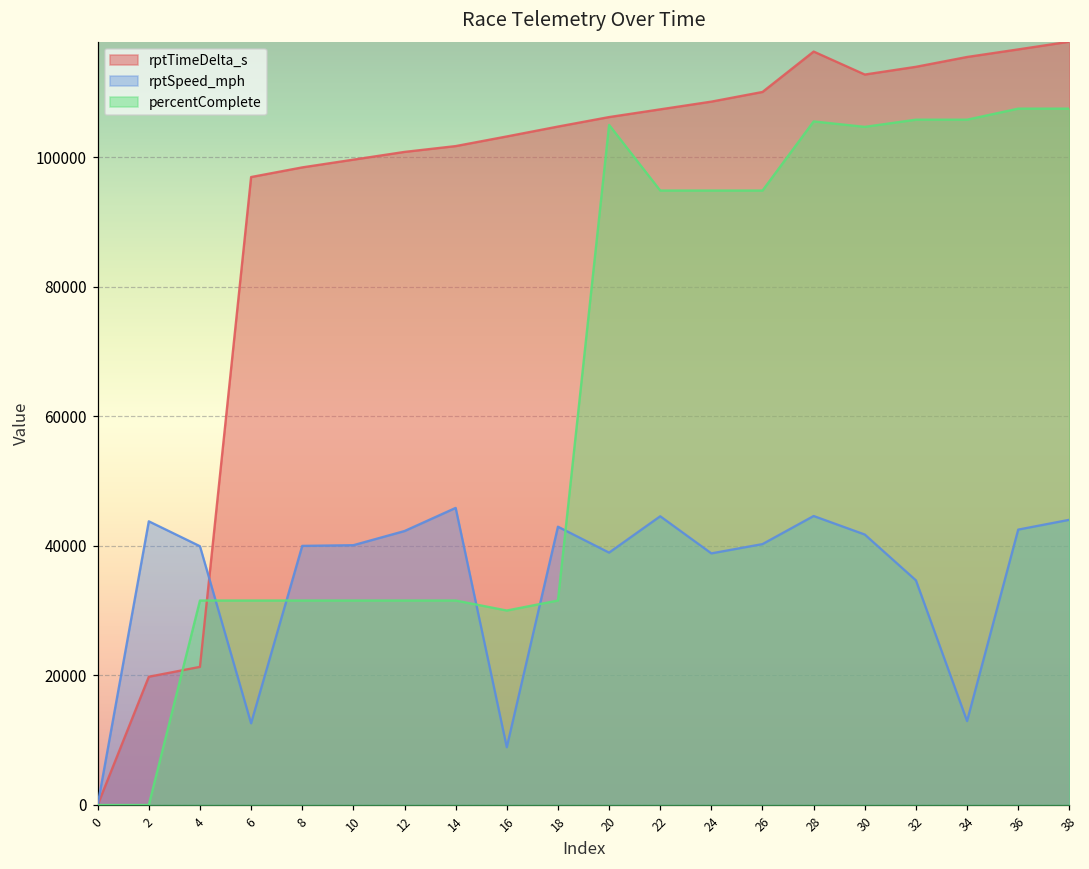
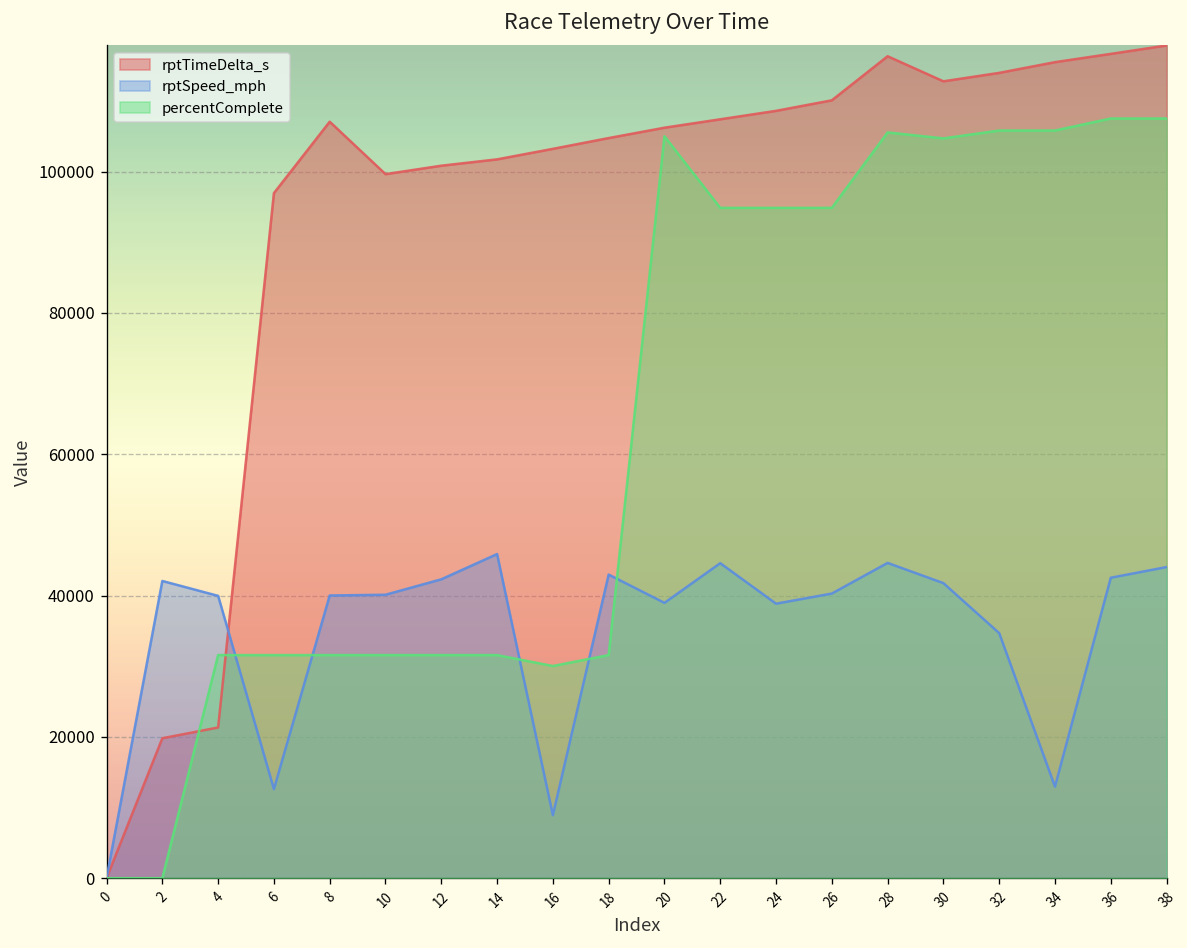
  {
    "rptTimeDelta_s": {
      "2": 20000,
      "4": 21000,
      "6": 97000,
-     "8": 98000,
+     "8": 107000,
      "10": 100000,
      "12": 101000,
      "14": 102000,
      "16": 103000,
      "18": 105000,
      "20": 106000,
      "22": 107000,
      "24": 109000,
      "26": 110000,
      "28": 116000,
      "30": 113000,
      "32": 114000,
      "34": 116000,
      "36": 117000,
      "38": 118000
    },
    "rptSpeed_mph": {
-     "2": 44000,
+     "2": 42000,
      "4": 40000,
      "6": 13000,
      "8": 40000,
      "10": 40000,
      "12": 42000,
      "14": 46000,
      "16": 9000,
      "18": 43000,
      "20": 39000,
      "22": 45000,
      "24": 39000,
      "26": 40000,
      "28": 45000,
      "30": 42000,
      "32": 35000,
      "34": 13000,
      "36": 43000,
      "38": 44000
    },
    "percentComplete": {
      "2": 0,
      "4": 32000,
      "6": 32000,
      "8": 32000,
      "10": 32000,
      "12": 32000,
      "14": 32000,
      "16": 30000,
      "18": 32000,
      "20": 105000,
      "22": 95000,
      "24": 95000,
      "26": 95000,
      "28": 106000,
      "30": 105000,
      "32": 106000,
      "34": 106000,
      "36": 108000,
      "38": 108000
    }
  }
